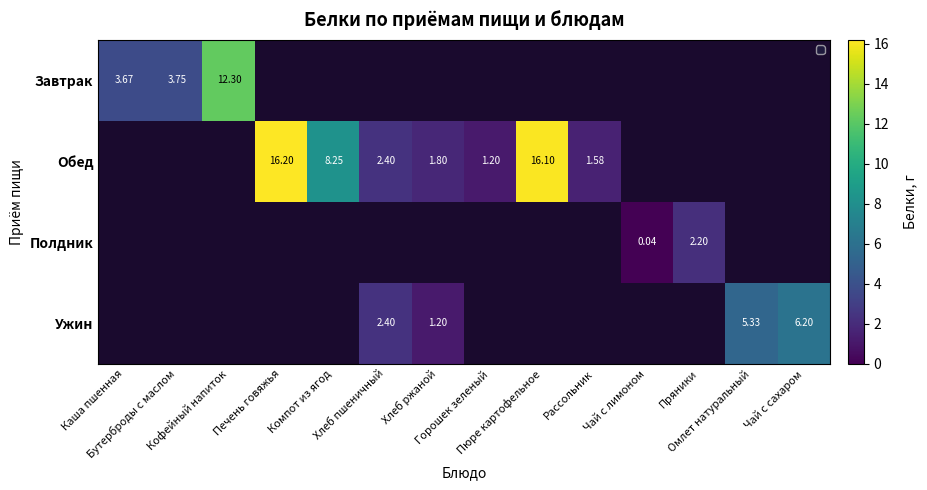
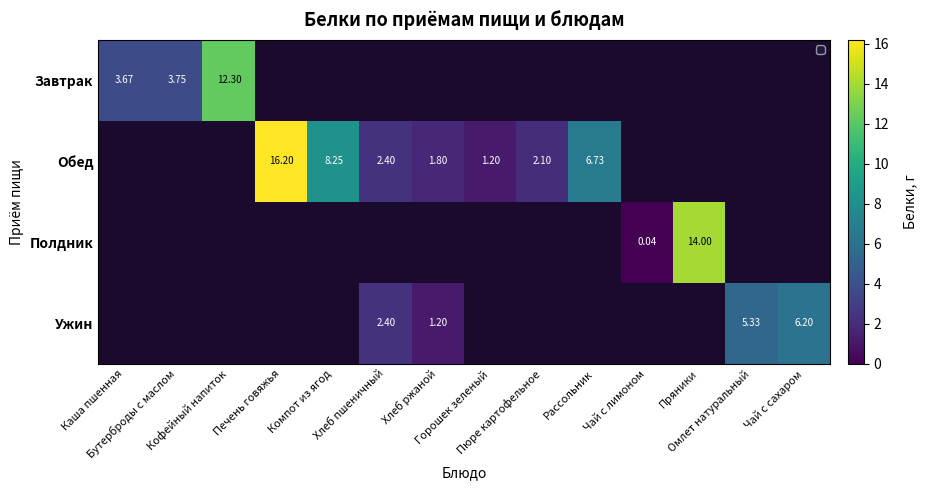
  {
    "Завтрак": {
      "Каша пшенная": 3.67,
      "Бутерброды с маслом": 3.75,
      "Кофейный напиток": 12.30
    },
    "Обед": {
      "Печень говяжья": 16.20,
      "Компот из ягод": 8.25,
      "Хлеб пшеничный": 2.40,
      "Хлеб ржаной": 1.80,
      "Горошек зеленый": 1.20,
-     "Пюре картофельное": 16.10,
-     "Рассольник": 1.58
+     "Пюре картофельное": 2.10,
+     "Рассольник": 6.73
    },
    "Полдник": {
      "Чай с лимоном": 0.04,
-     "Пряники": 2.20
+     "Пряники": 14.00
    },
    "Ужин": {
      "Хлеб пшеничный": 2.40,
      "Хлеб ржаной": 1.20,
      "Омлет натуральный": 5.33,
      "Чай с сахаром": 6.20
    }
  }
